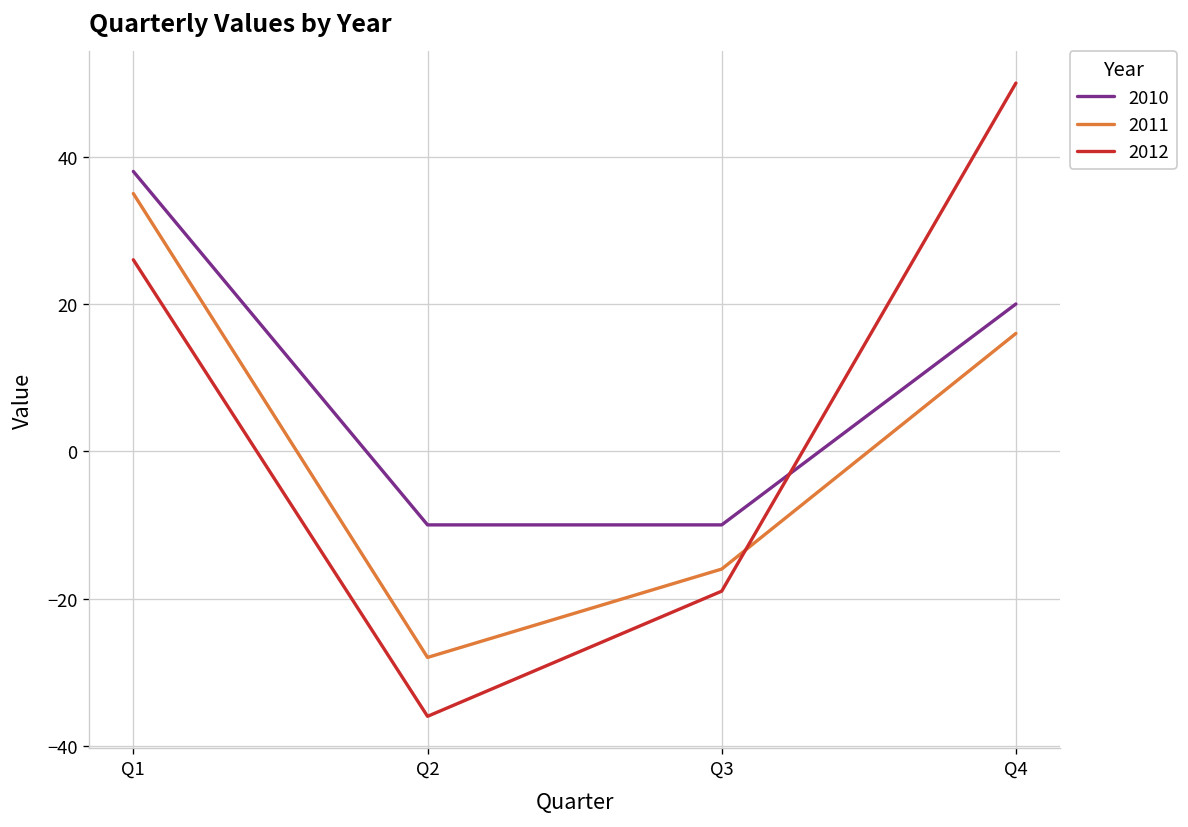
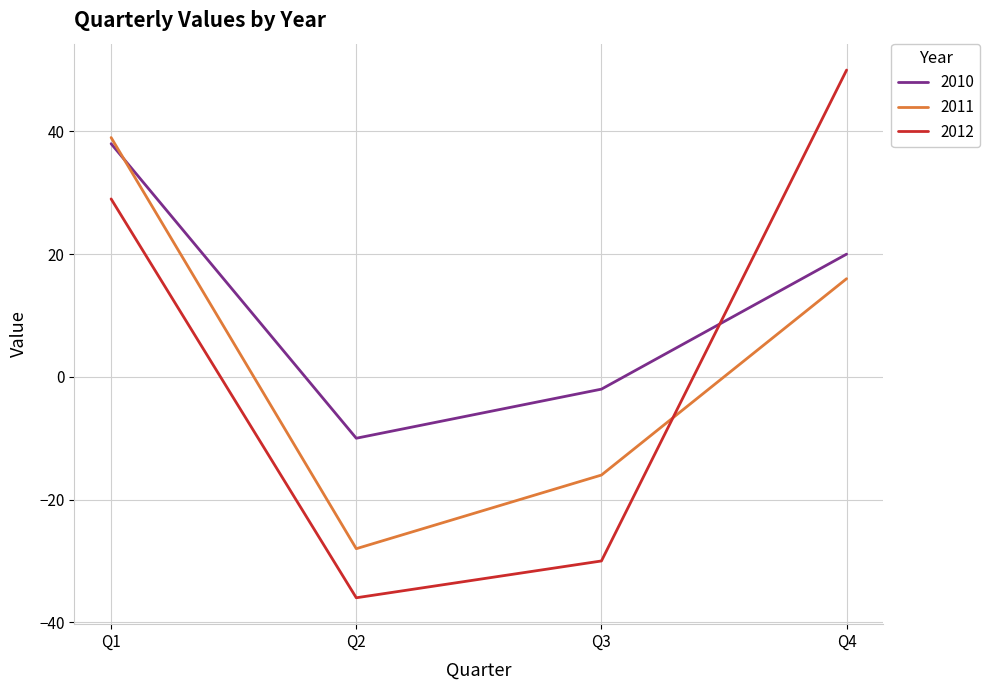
  {
    "2010": {
      "Q1": 38,
      "Q2": -10,
-     "Q3": -10,
+     "Q3": -2,
      "Q4": 20
    },
    "2011": {
-     "Q1": 35,
+     "Q1": 39,
      "Q2": -28,
      "Q3": -16,
      "Q4": 16
    },
    "2012": {
-     "Q1": 26,
+     "Q1": 29,
      "Q2": -36,
-     "Q3": -19,
+     "Q3": -30,
      "Q4": 50
    }
  }
